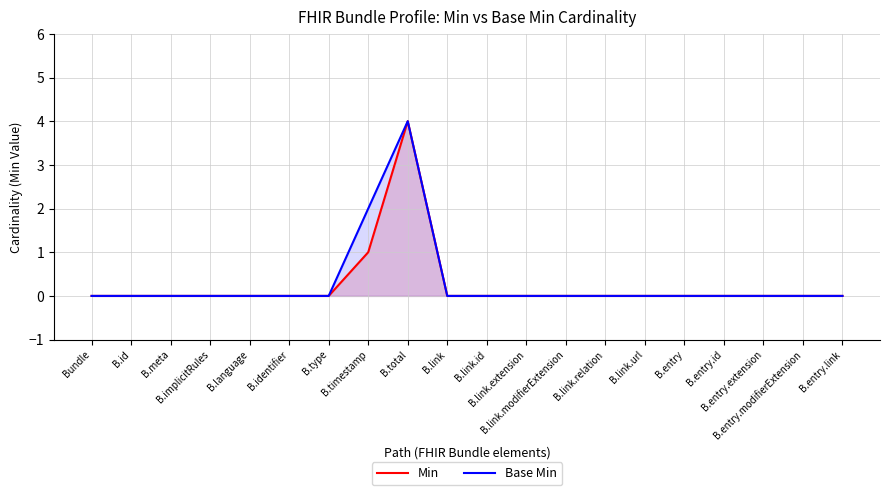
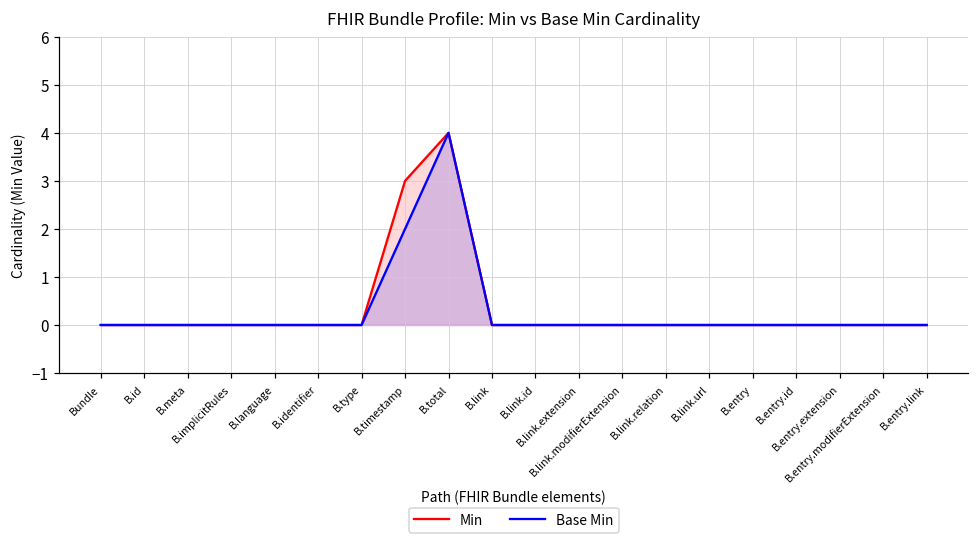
  {
    "Min": {
-     "B.timestamp": 1
+     "B.timestamp": 3
    },
    "Base Min": {
      "B.timestamp": 2
    }
  }
